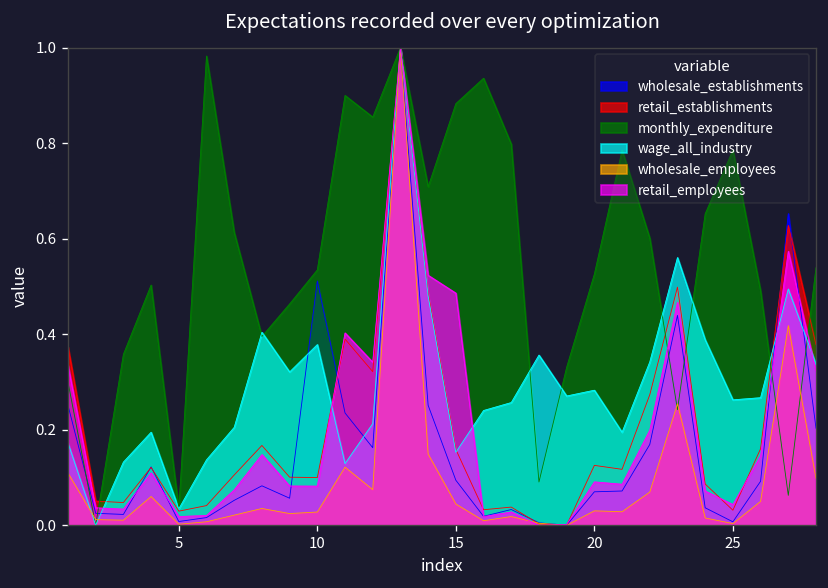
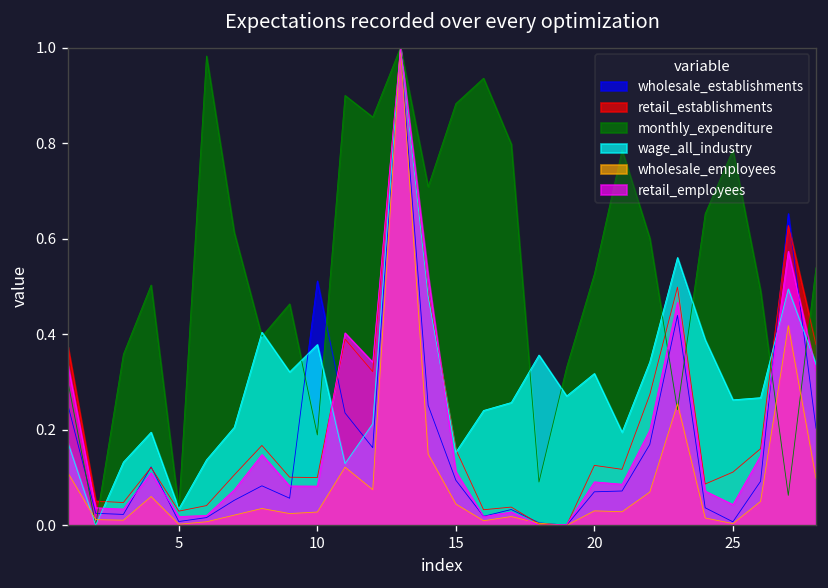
  {
    "wholesale_establishments": {
      "10": 0.51,
      "15": 0.09,
      "20": 0.07
    },
    "retail_establishments": {
      "10": 0.10,
      "20": 0.13,
-     "25": 0.03
+     "25": 0.11
    },
    "monthly_expenditure": {
-     "10": 0.53,
+     "10": 0.19,
      "15": 0.88,
      "20": 0.53
    },
    "wage_all_industry": {
      "10": 0.38,
-     "20": 0.28,
+     "20": 0.32,
      "25": 0.26
    },
    "wholesale_employees": {
      "10": 0.03,
      "15": 0.04,
      "20": 0.03
    },
    "retail_employees": {
      "5": 0.02,
      "10": 0.08,
-     "15": 0.49,
+     "15": 0.11,
      "20": 0.09,
      "25": 0.04
    }
  }
